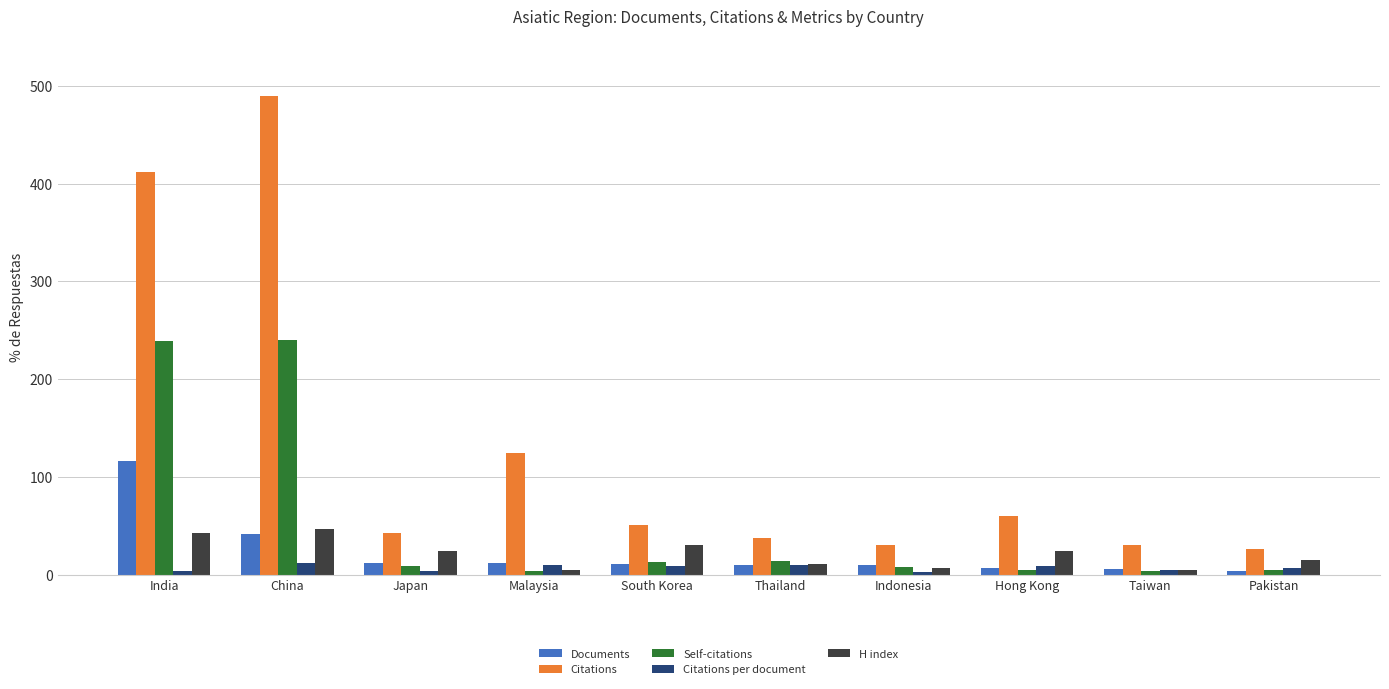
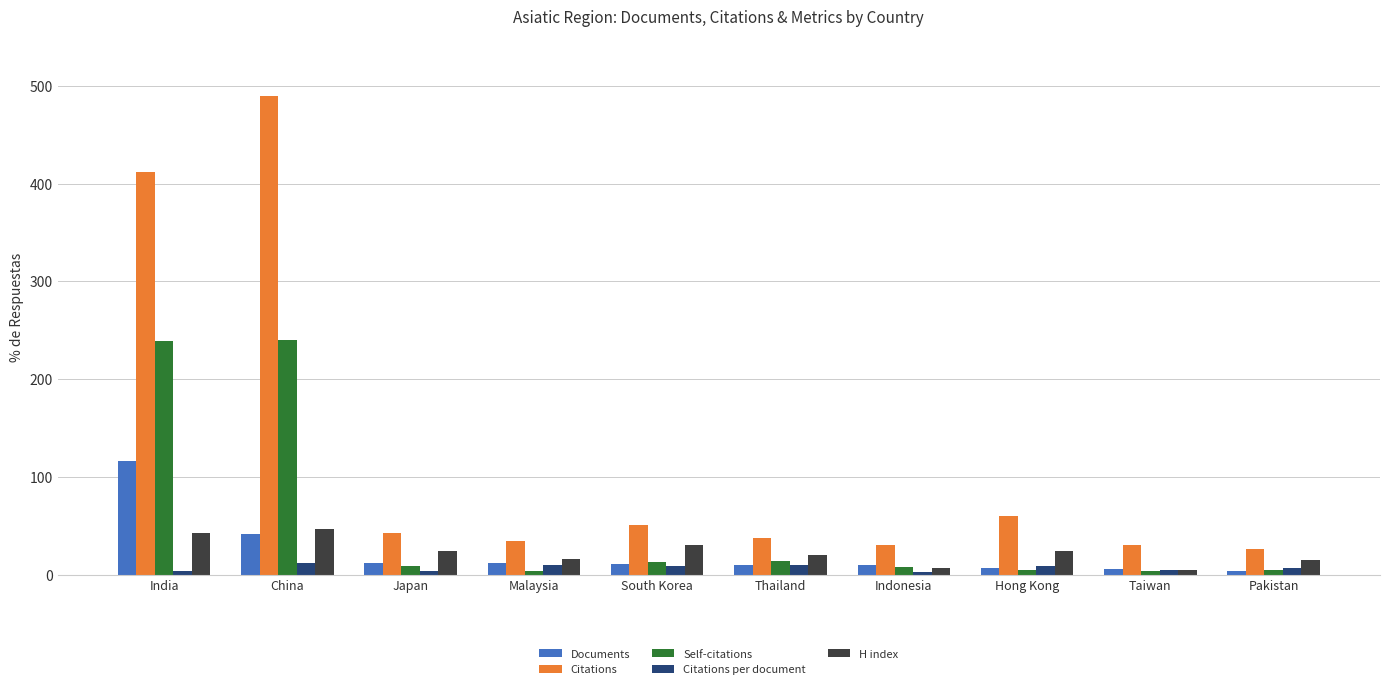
  {
    "Documents": {
      "India": 120,
      "China": 40,
      "Japan": 10,
      "Malaysia": 10,
      "South Korea": 10,
      "Thailand": 10,
      "Indonesia": 10,
      "Hong Kong": 10,
      "Taiwan": 10,
      "Pakistan": 0
    },
    "Citations": {
      "India": 410,
      "China": 490,
      "Japan": 40,
-     "Malaysia": 120,
+     "Malaysia": 30,
      "South Korea": 50,
      "Thailand": 40,
      "Indonesia": 30,
      "Hong Kong": 60,
      "Taiwan": 30,
      "Pakistan": 30
    },
    "Self-citations": {
      "India": 240,
      "China": 240,
      "Japan": 10,
      "Malaysia": 0,
      "South Korea": 10,
      "Thailand": 10,
      "Indonesia": 10,
      "Hong Kong": 10,
      "Taiwan": 0,
      "Pakistan": 10
    },
    "Citations per document": {
      "India": 0,
      "China": 10,
      "Japan": 0,
      "Malaysia": 10,
      "South Korea": 10,
      "Thailand": 10,
      "Indonesia": 0,
      "Hong Kong": 10,
      "Taiwan": 10,
      "Pakistan": 10
    },
    "H index": {
      "India": 40,
      "China": 50,
      "Japan": 20,
-     "Malaysia": 10,
+     "Malaysia": 20,
      "South Korea": 30,
-     "Thailand": 10,
+     "Thailand": 20,
      "Indonesia": 10,
      "Hong Kong": 20,
      "Taiwan": 10,
      "Pakistan": 20
    }
  }
